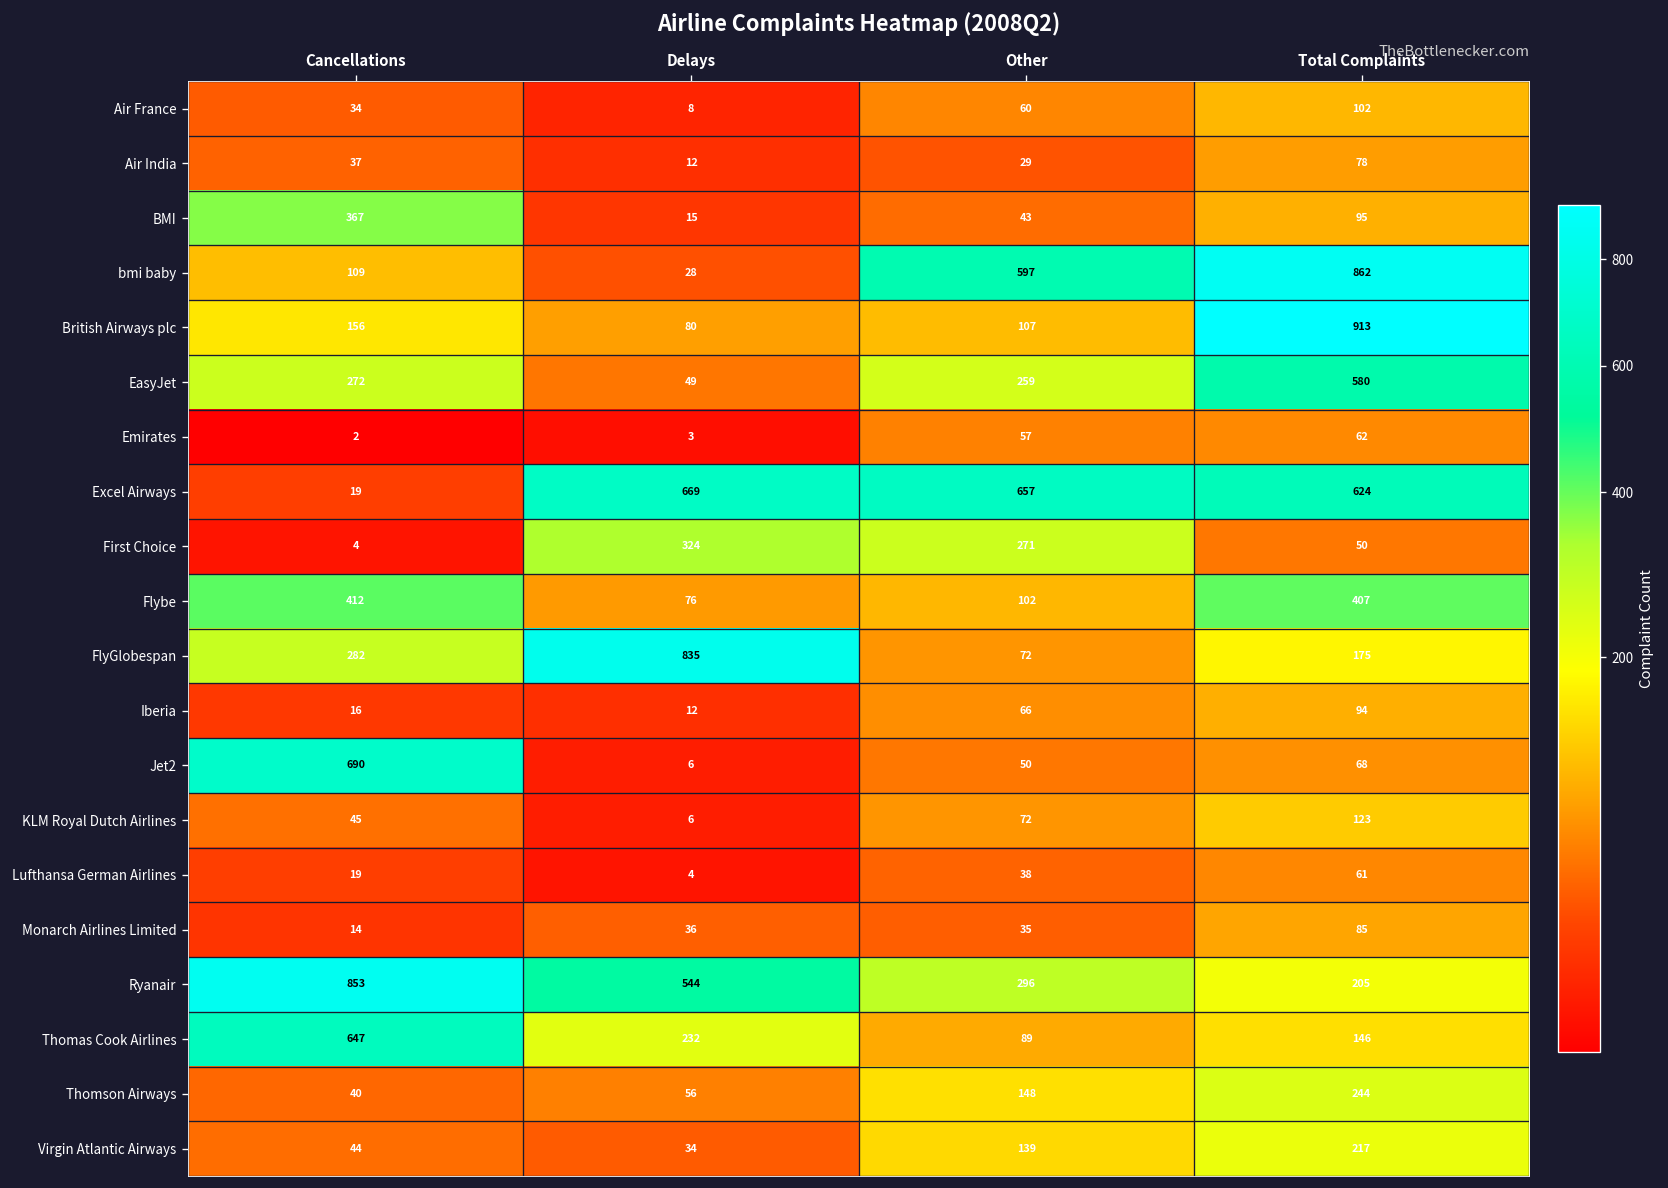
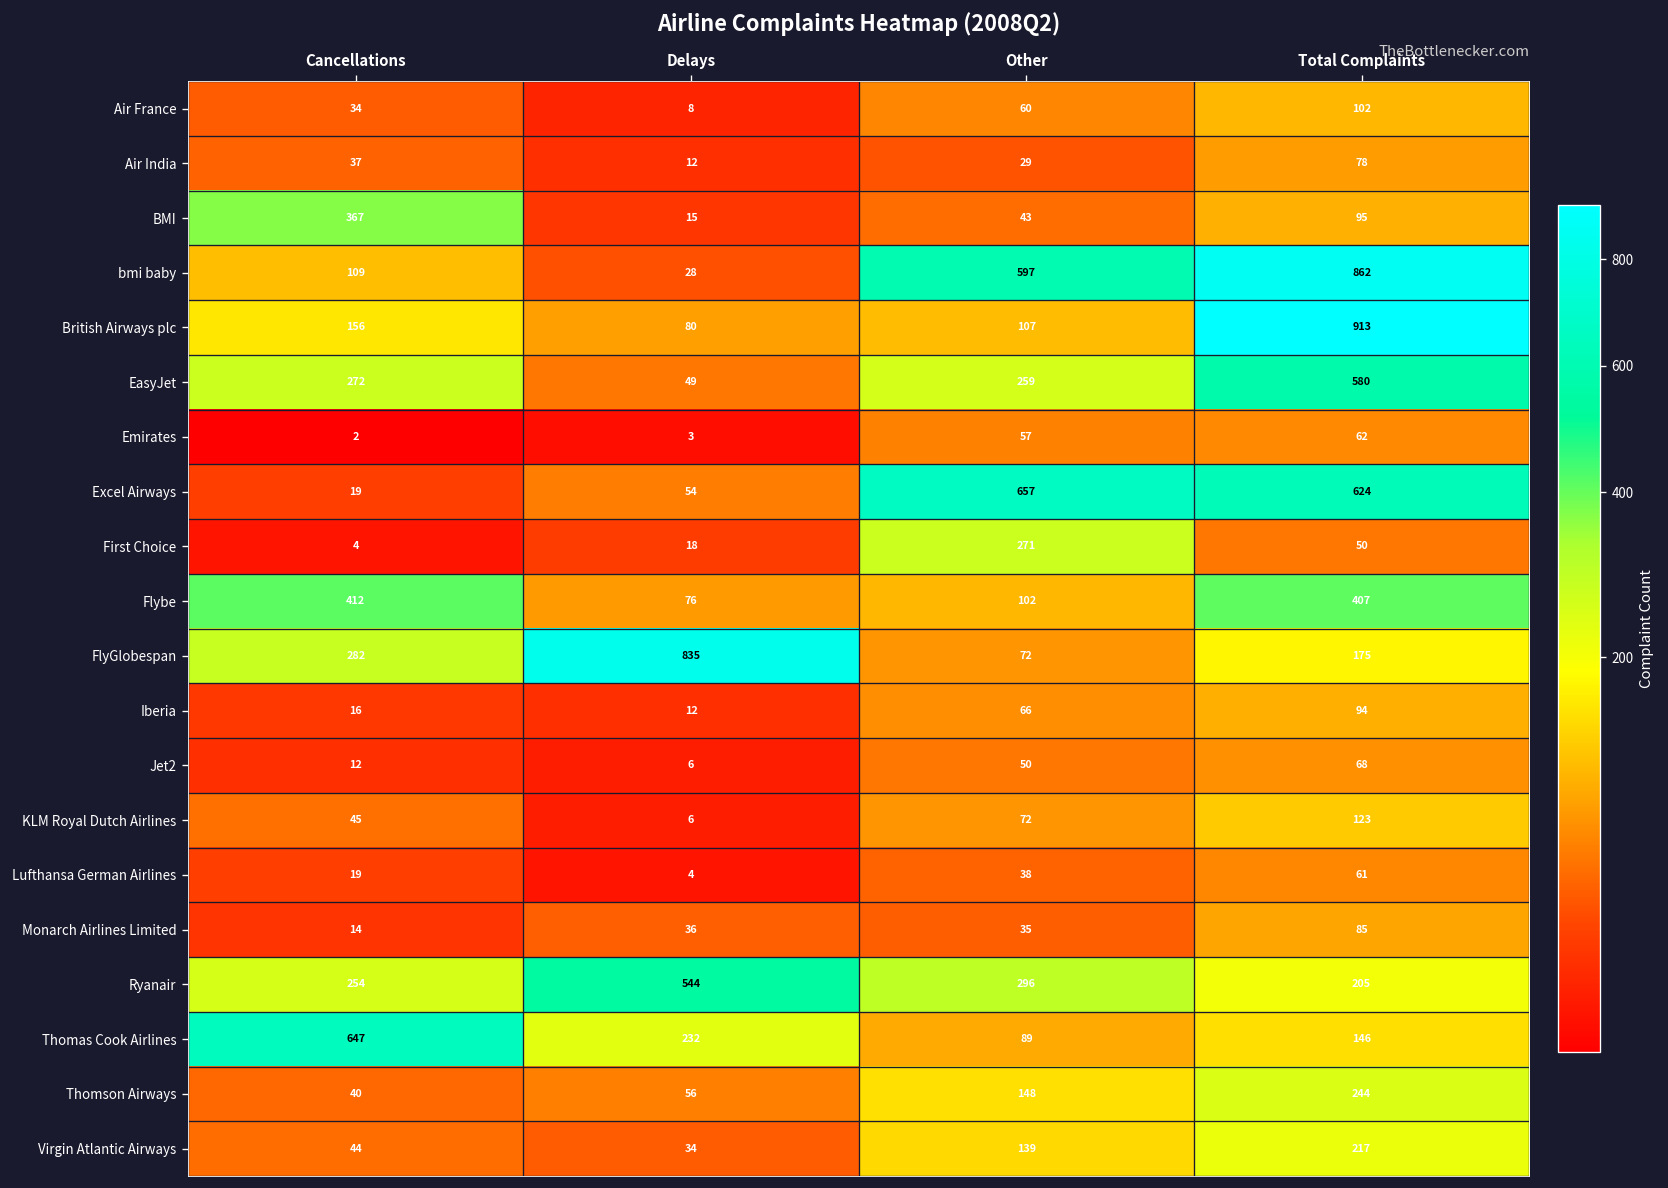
  {
    "Air France": {
      "Cancellations": 34,
      "Delays": 8,
      "Other": 60,
      "Total Complaints": 102
    },
    "Air India": {
      "Cancellations": 37,
      "Delays": 12,
      "Other": 29,
      "Total Complaints": 78
    },
    "BMI": {
      "Cancellations": 367,
      "Delays": 15,
      "Other": 43,
      "Total Complaints": 95
    },
    "bmi baby": {
      "Cancellations": 109,
      "Delays": 28,
      "Other": 597,
      "Total Complaints": 862
    },
    "British Airways plc": {
      "Cancellations": 156,
      "Delays": 80,
      "Other": 107,
      "Total Complaints": 913
    },
    "EasyJet": {
      "Cancellations": 272,
      "Delays": 49,
      "Other": 259,
      "Total Complaints": 580
    },
    "Emirates": {
      "Cancellations": 2,
      "Delays": 3,
      "Other": 57,
      "Total Complaints": 62
    },
    "Excel Airways": {
      "Cancellations": 19,
-     "Delays": 669,
+     "Delays": 54,
      "Other": 657,
      "Total Complaints": 624
    },
    "First Choice": {
      "Cancellations": 4,
-     "Delays": 324,
+     "Delays": 18,
      "Other": 271,
      "Total Complaints": 50
    },
    "Flybe": {
      "Cancellations": 412,
      "Delays": 76,
      "Other": 102,
      "Total Complaints": 407
    },
    "FlyGlobespan": {
      "Cancellations": 282,
      "Delays": 835,
      "Other": 72,
      "Total Complaints": 175
    },
    "Iberia": {
      "Cancellations": 16,
      "Delays": 12,
      "Other": 66,
      "Total Complaints": 94
    },
    "Jet2": {
-     "Cancellations": 690,
+     "Cancellations": 12,
      "Delays": 6,
      "Other": 50,
      "Total Complaints": 68
    },
    "KLM Royal Dutch Airlines": {
      "Cancellations": 45,
      "Delays": 6,
      "Other": 72,
      "Total Complaints": 123
    },
    "Lufthansa German Airlines": {
      "Cancellations": 19,
      "Delays": 4,
      "Other": 38,
      "Total Complaints": 61
    },
    "Monarch Airlines Limited": {
      "Cancellations": 14,
      "Delays": 36,
      "Other": 35,
      "Total Complaints": 85
    },
    "Ryanair": {
-     "Cancellations": 853,
+     "Cancellations": 254,
      "Delays": 544,
      "Other": 296,
      "Total Complaints": 205
    },
    "Thomas Cook Airlines": {
      "Cancellations": 647,
      "Delays": 232,
      "Other": 89,
      "Total Complaints": 146
    },
    "Thomson Airways": {
      "Cancellations": 40,
      "Delays": 56,
      "Other": 148,
      "Total Complaints": 244
    },
    "Virgin Atlantic Airways": {
      "Cancellations": 44,
      "Delays": 34,
      "Other": 139,
      "Total Complaints": 217
    }
  }
